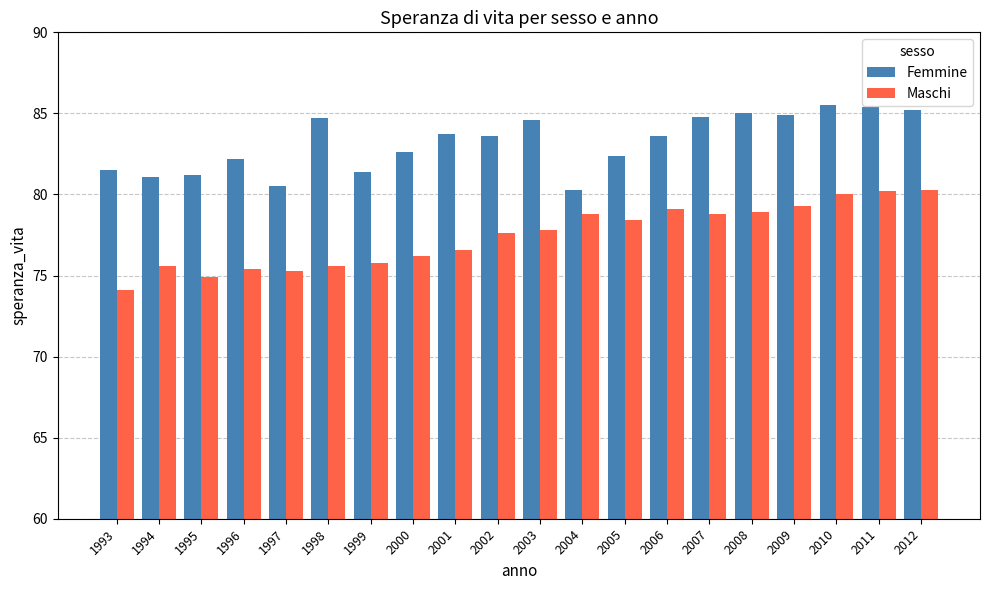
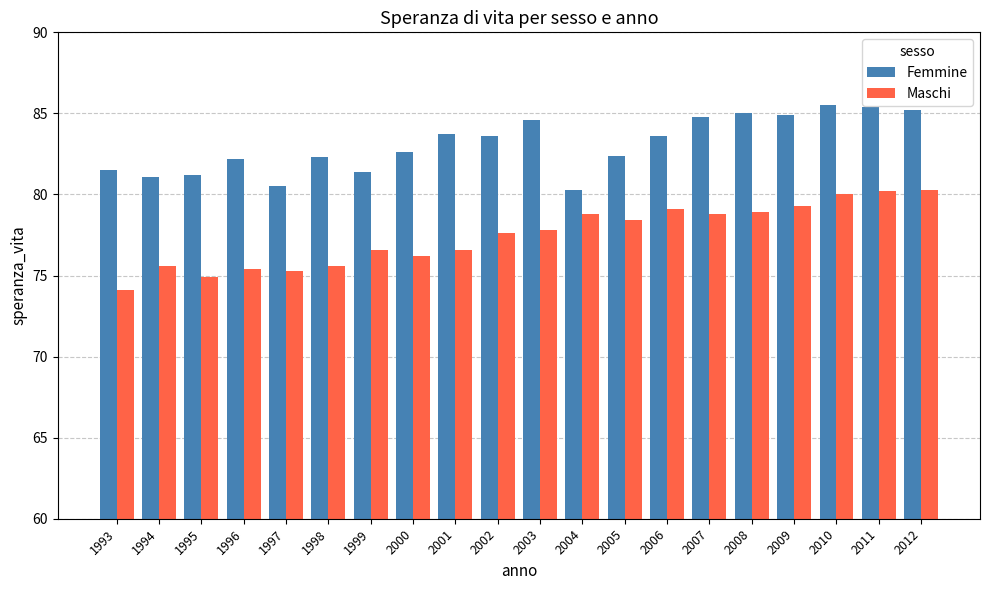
  {
    "Femmine": {
      "1993": 81.5,
      "1994": 81.1,
      "1995": 81.2,
      "1996": 82.2,
      "1997": 80.5,
-     "1998": 84.7,
+     "1998": 82.3,
      "1999": 81.4,
      "2000": 82.6,
      "2001": 83.7,
      "2002": 83.6,
      "2003": 84.6,
      "2004": 80.3,
      "2005": 82.4,
      "2006": 83.6,
      "2007": 84.8,
      "2008": 85.0,
      "2009": 84.9,
      "2010": 85.5,
      "2011": 85.4,
      "2012": 85.2
    },
    "Maschi": {
      "1993": 74.1,
      "1994": 75.6,
      "1995": 74.9,
      "1996": 75.4,
      "1997": 75.3,
      "1998": 75.6,
-     "1999": 75.8,
+     "1999": 76.6,
      "2000": 76.2,
      "2001": 76.6,
      "2002": 77.6,
      "2003": 77.8,
      "2004": 78.8,
      "2005": 78.4,
      "2006": 79.1,
      "2007": 78.8,
      "2008": 78.9,
      "2009": 79.3,
      "2010": 80.0,
      "2011": 80.2,
      "2012": 80.3
    }
  }
